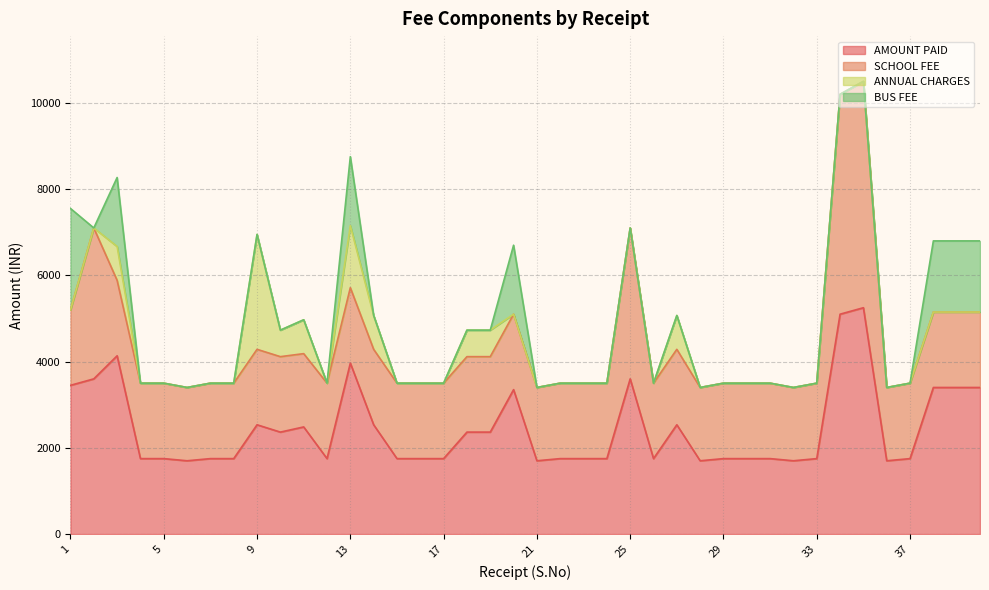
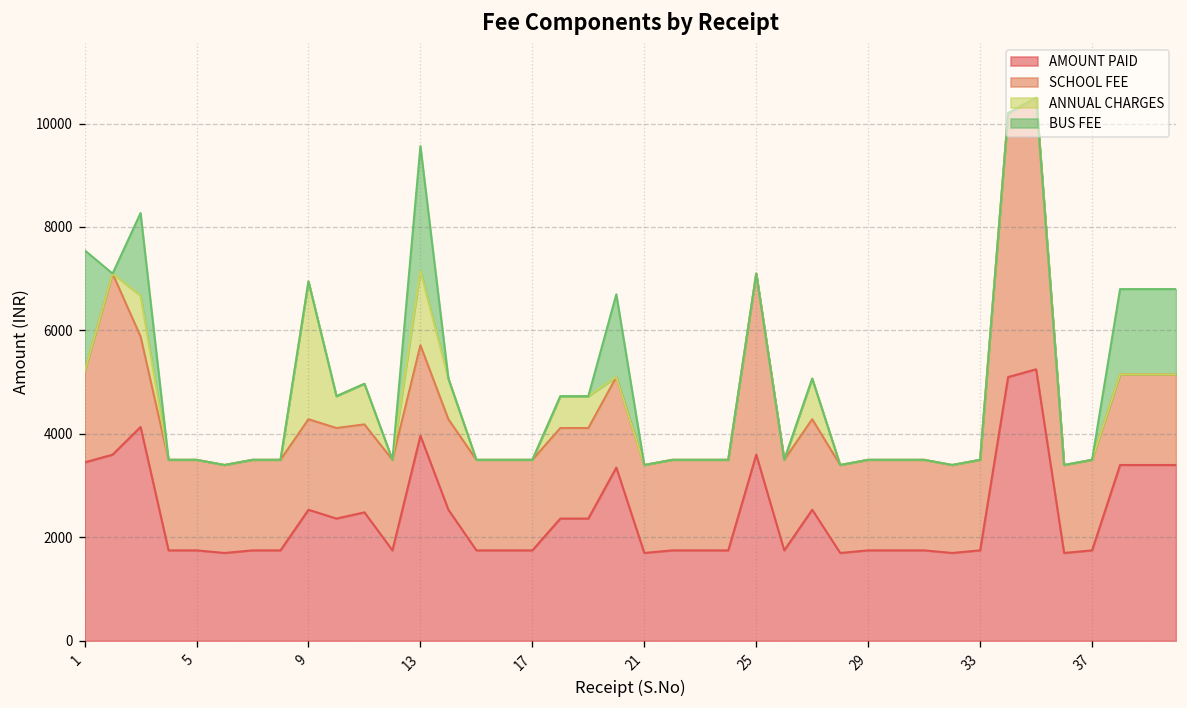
  {
    "ANNUAL CHARGES": {
      "13": 1400
    },
    "BUS FEE": {
      "1": 2400,
-     "13": 1600
+     "13": 2400
    }
  }
